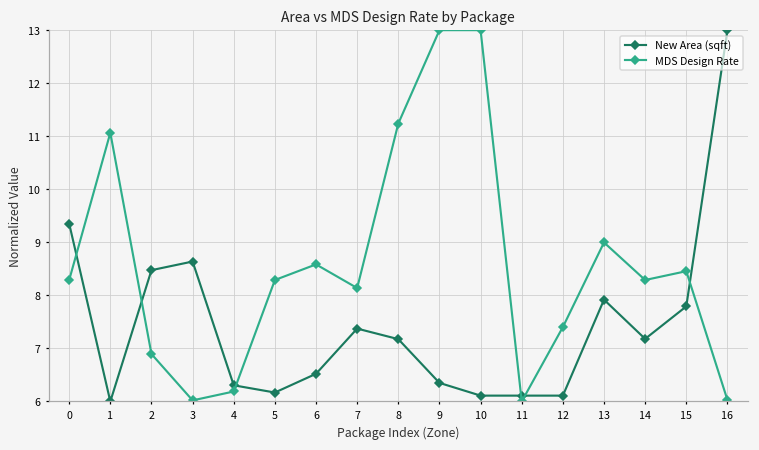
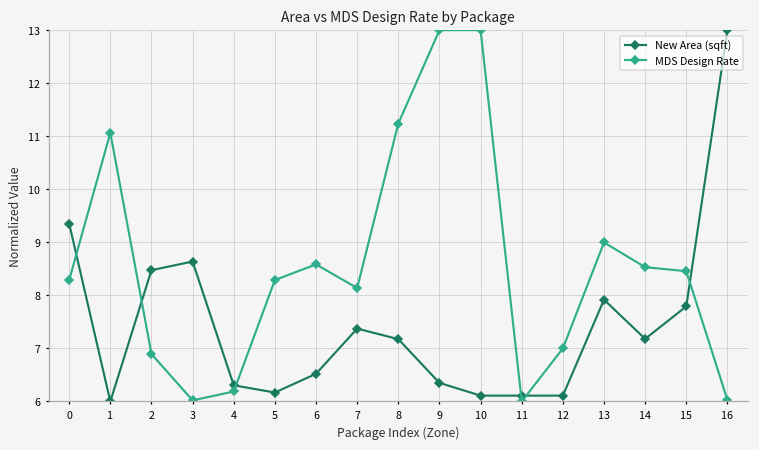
  {
    "New Area (sqft)": {
      "0": 9.4,
      "1": 6.0,
      "2": 8.5,
      "3": 8.6,
      "4": 6.3,
      "5": 6.2,
      "6": 6.5,
      "7": 7.4,
      "8": 7.2,
      "9": 6.4,
      "10": 6.1,
      "11": 6.1,
      "12": 6.1,
      "13": 7.9,
      "14": 7.2,
      "15": 7.8,
      "16": 13.0
    },
    "MDS Design Rate": {
      "0": 8.3,
      "1": 11.1,
      "2": 6.9,
      "3": 6.0,
      "4": 6.2,
      "5": 8.3,
      "6": 8.6,
      "7": 8.1,
      "8": 11.2,
      "9": 13.0,
      "10": 13.0,
      "11": 6.0,
-     "12": 7.4,
+     "12": 7.0,
      "13": 9.0,
-     "14": 8.3,
+     "14": 8.5,
      "15": 8.5,
      "16": 6.0
    }
  }
